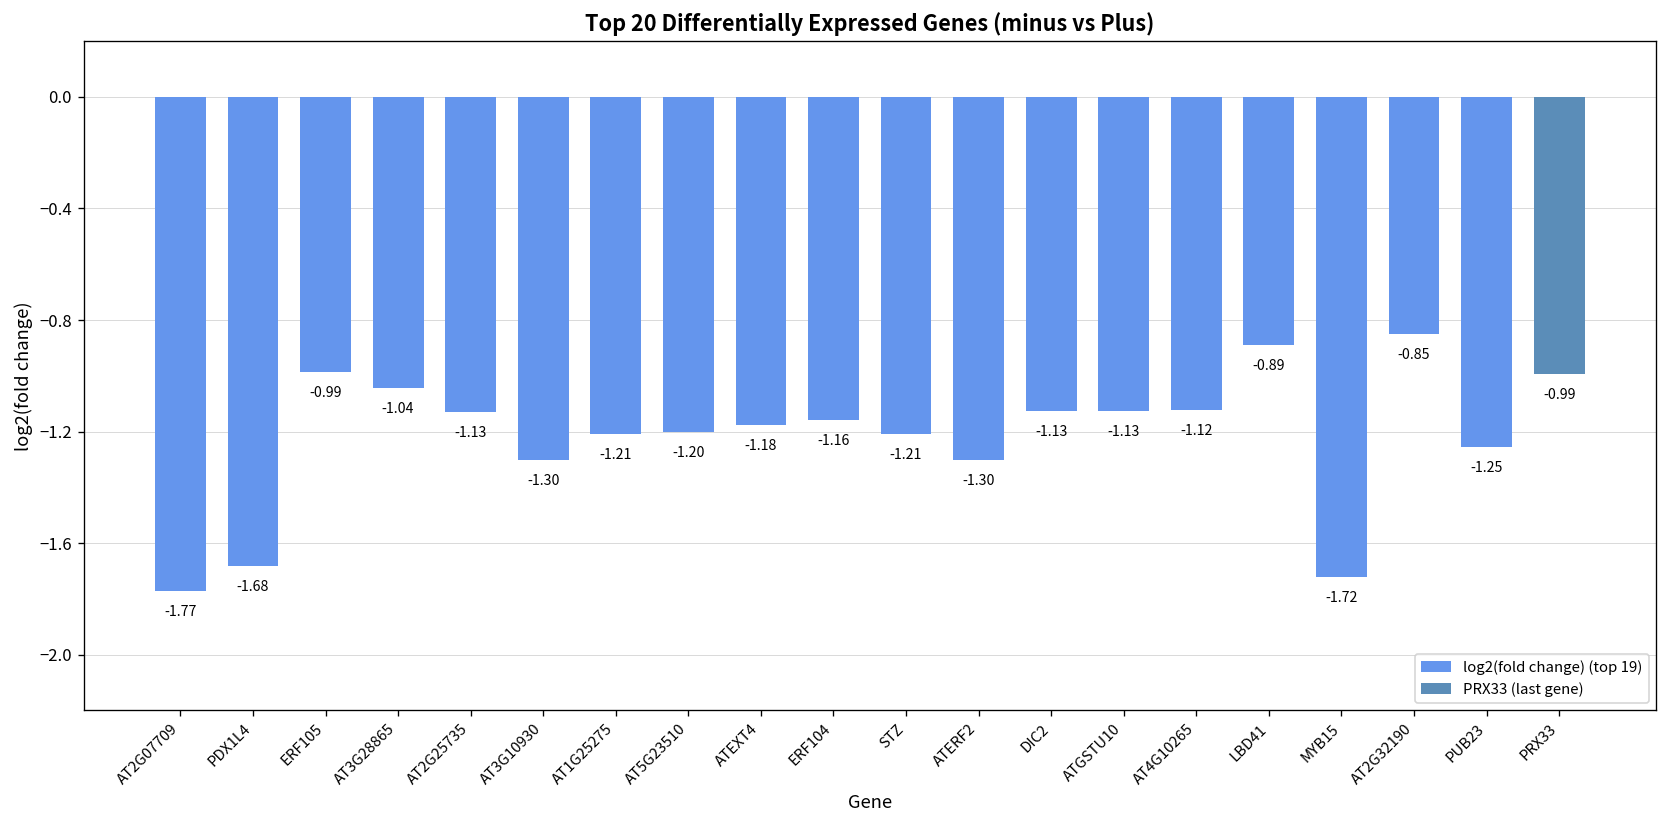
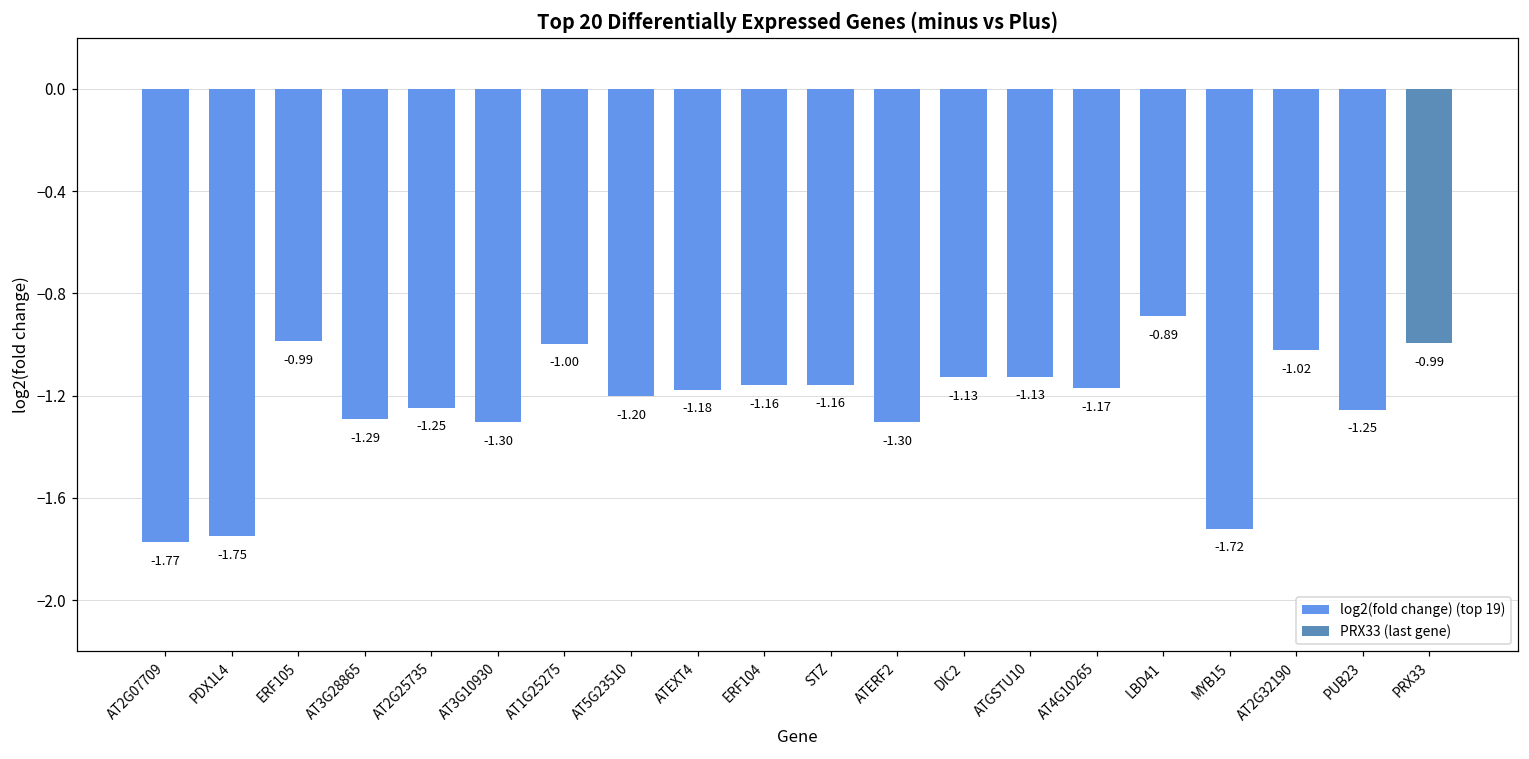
  {
    "AT2G07709": -1.77,
-   "PDX1L4": -1.68,
+   "PDX1L4": -1.75,
    "ERF105": -0.99,
-   "AT3G28865": -1.04,
-   "AT2G25735": -1.13,
+   "AT3G28865": -1.29,
+   "AT2G25735": -1.25,
    "AT3G10930": -1.30,
-   "AT1G25275": -1.21,
+   "AT1G25275": -1.00,
    "AT5G23510": -1.20,
    "ATEXT4": -1.18,
    "ERF104": -1.16,
-   "STZ": -1.21,
+   "STZ": -1.16,
    "ATERF2": -1.30,
    "DIC2": -1.13,
    "ATGSTU10": -1.13,
-   "AT4G10265": -1.12,
+   "AT4G10265": -1.17,
    "LBD41": -0.89,
    "MYB15": -1.72,
-   "AT2G32190": -0.85,
+   "AT2G32190": -1.02,
    "PUB23": -1.25,
    "PRX33": -0.99
  }
